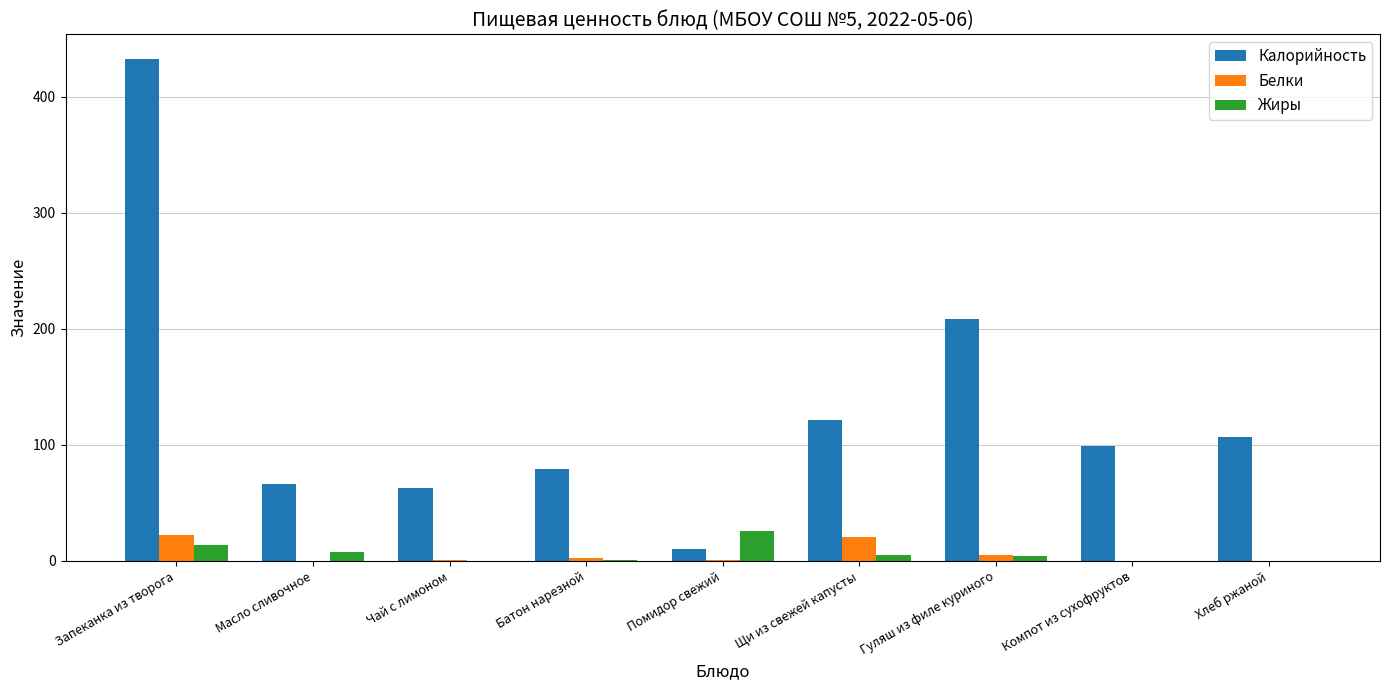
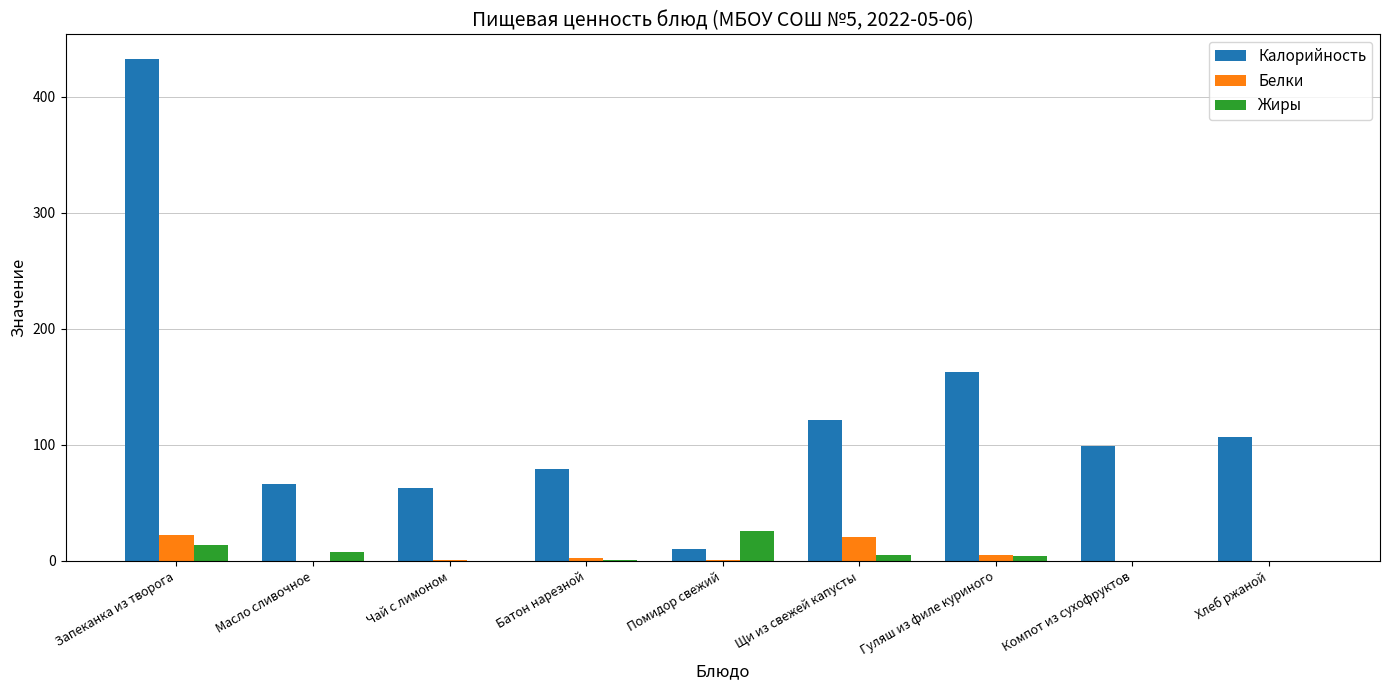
  {
    "Калорийность": {
      "Запеканка из творога": 432,
      "Масло сливочное": 66,
      "Чай с лимоном": 63,
      "Батон нарезной": 79,
      "Помидор свежий": 10,
      "Щи из свежей капусты": 121,
-     "Гуляш из филе куриного": 208,
+     "Гуляш из филе куриного": 163,
      "Компот из сухофруктов": 99,
      "Хлеб ржаной": 107
    },
    "Белки": {
      "Запеканка из творога": 23,
      "Батон нарезной": 2,
      "Щи из свежей капусты": 21,
      "Гуляш из филе куриного": 5
    },
    "Жиры": {
      "Запеканка из творога": 14,
      "Масло сливочное": 7,
      "Чай с лимоном": 0,
      "Помидор свежий": 26,
      "Щи из свежей капусты": 5,
      "Гуляш из филе куриного": 5,
      "Компот из сухофруктов": 0,
      "Хлеб ржаной": 0
    }
  }
